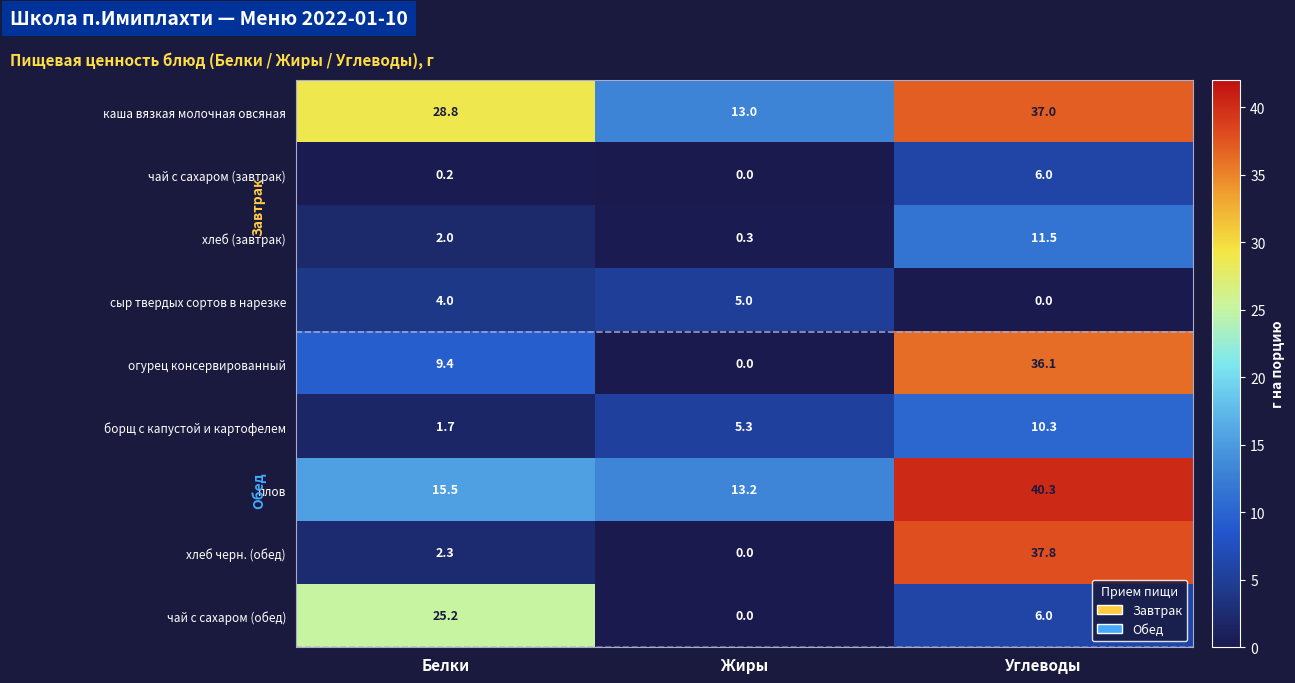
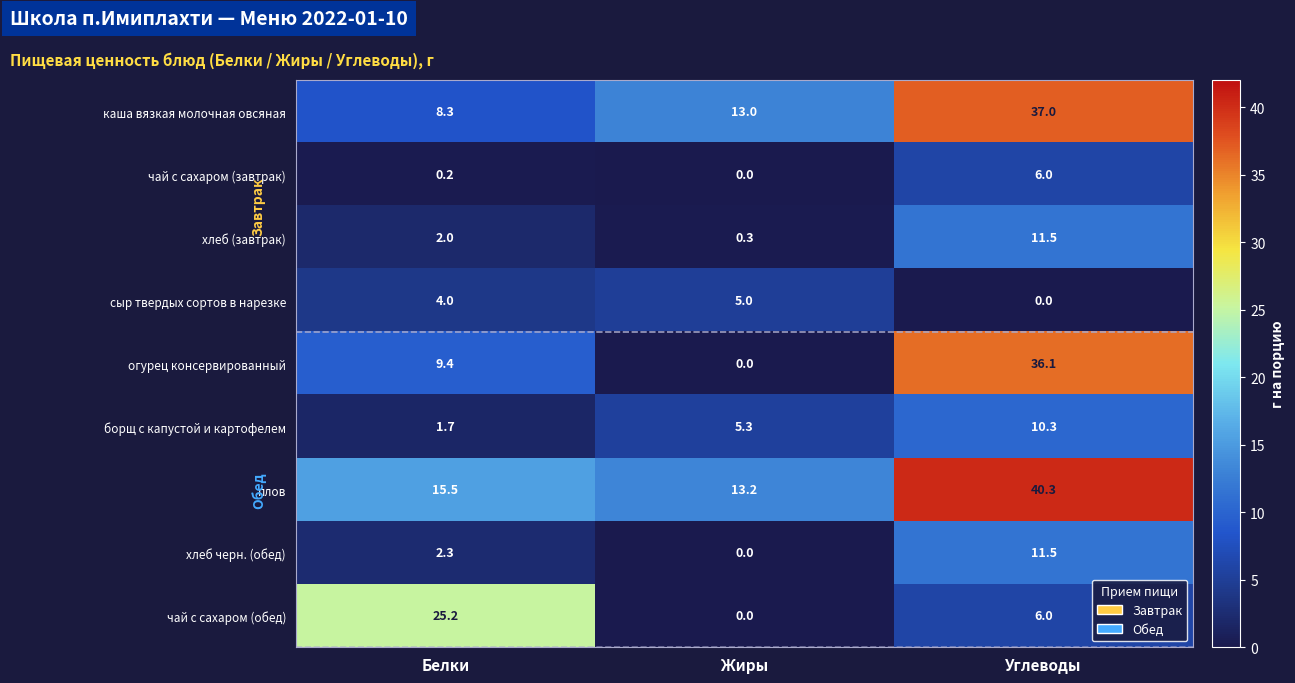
  {
    "каша вязкая молочная овсяная": {
-     "Белки": 28.8,
+     "Белки": 8.3,
      "Жиры": 13.0,
      "Углеводы": 37.0
    },
    "чай с сахаром (завтрак)": {
      "Белки": 0.2,
      "Жиры": 0.0,
      "Углеводы": 6.0
    },
    "хлеб (завтрак)": {
      "Белки": 2.0,
      "Жиры": 0.3,
      "Углеводы": 11.5
    },
    "сыр твердых сортов в нарезке": {
      "Белки": 4.0,
      "Жиры": 5.0,
      "Углеводы": 0.0
    },
    "огурец консервированный": {
      "Белки": 9.4,
      "Жиры": 0.0,
      "Углеводы": 36.1
    },
    "борщ с капустой и картофелем": {
      "Белки": 1.7,
      "Жиры": 5.3,
      "Углеводы": 10.3
    },
    "плов": {
      "Белки": 15.5,
      "Жиры": 13.2,
      "Углеводы": 40.3
    },
    "хлеб черн. (обед)": {
      "Белки": 2.3,
      "Жиры": 0.0,
-     "Углеводы": 37.8
+     "Углеводы": 11.5
    },
    "чай с сахаром (обед)": {
      "Белки": 25.2,
      "Жиры": 0.0,
      "Углеводы": 6.0
    }
  }
